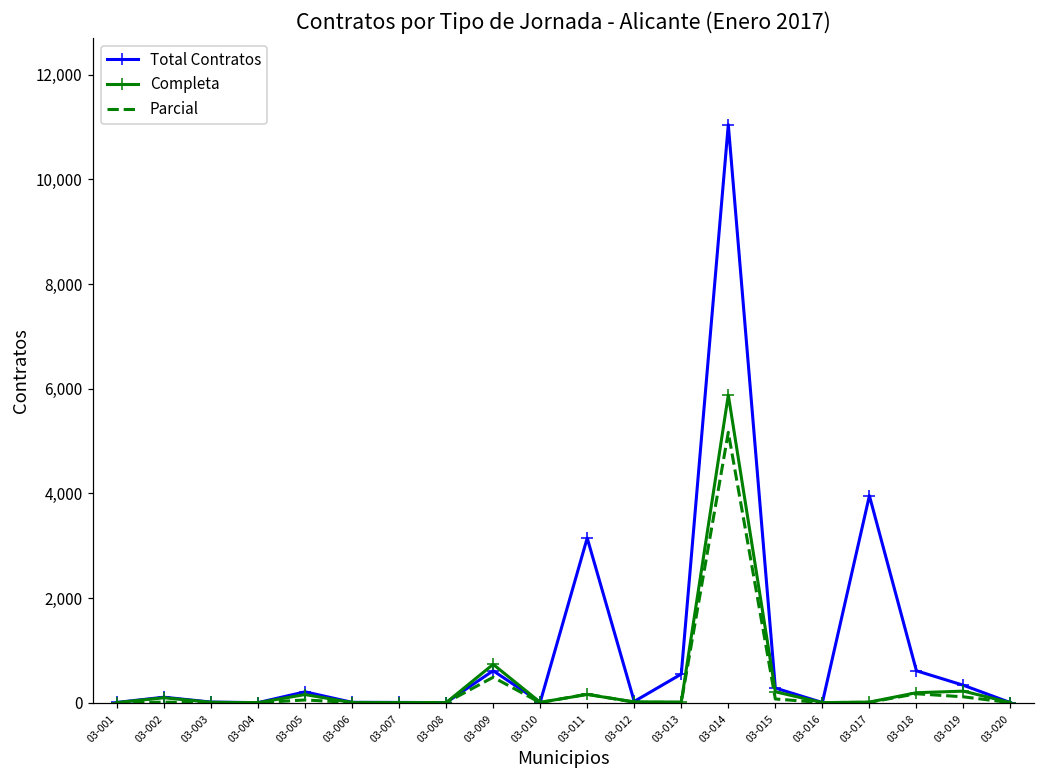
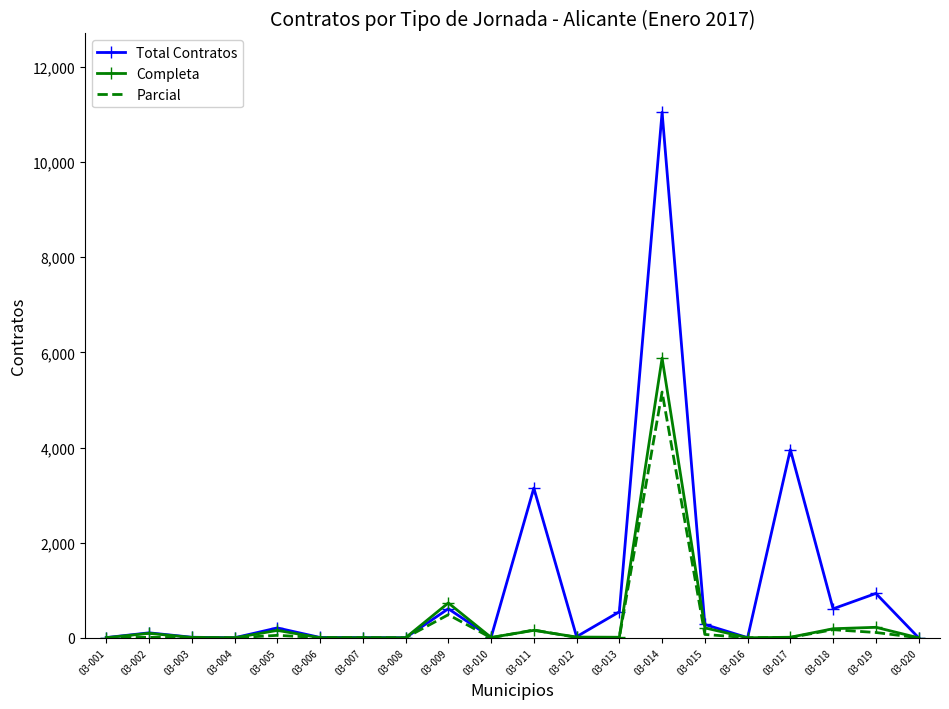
  {
    "Total Contratos": {
      "03-009": "600",
      "03-011": "3,100",
      "03-013": "500",
      "03-014": "11,000",
      "03-015": "300",
      "03-017": "4,000",
      "03-018": "600",
-     "03-019": "300"
+     "03-019": "900"
    }
  }
